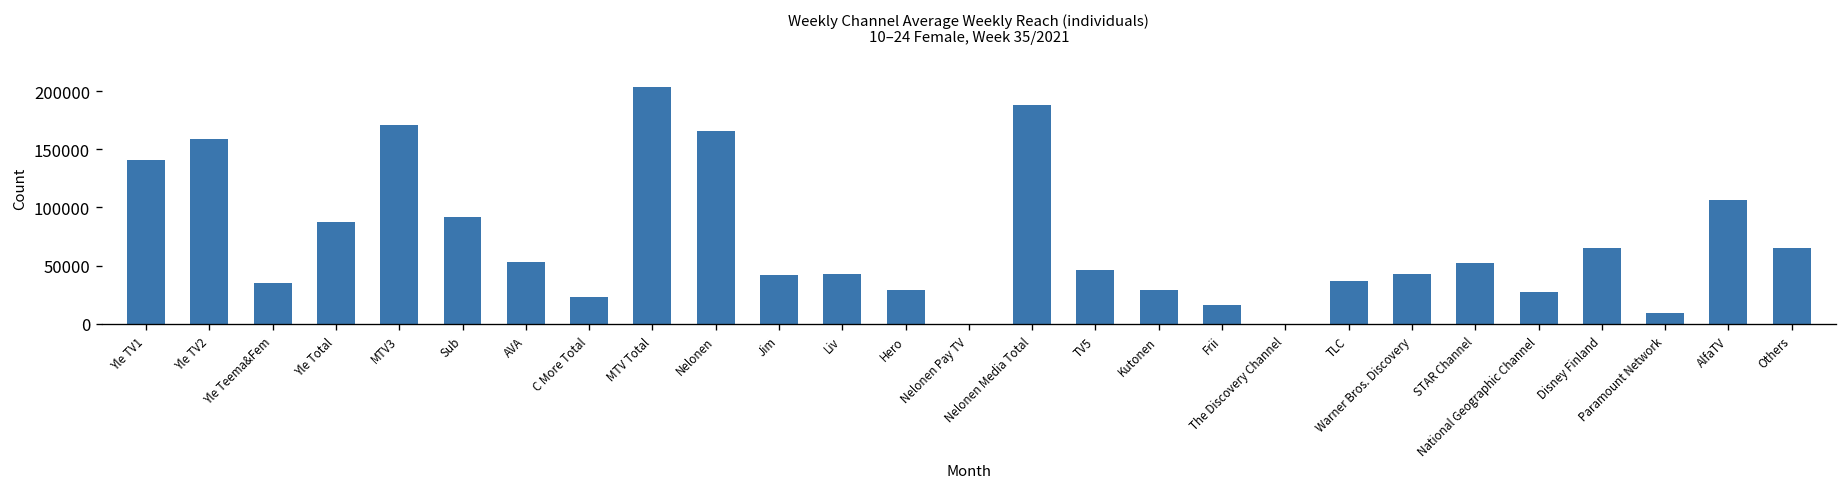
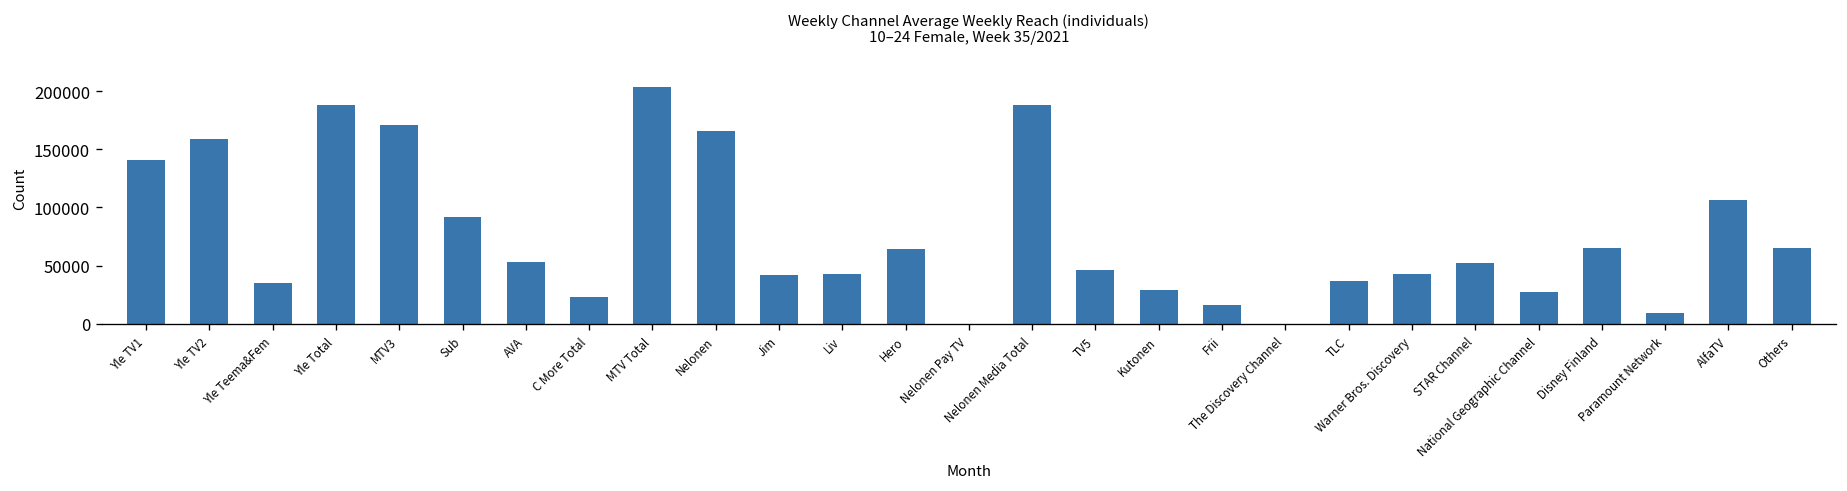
  {
    "Yle TV1": 140000,
    "Yle TV2": 160000,
    "Yle Teema&Fem": 40000,
-   "Yle Total": 90000,
+   "Yle Total": 190000,
    "MTV3": 170000,
    "Sub": 90000,
    "AVA": 50000,
    "C More Total": 20000,
    "MTV Total": 200000,
    "Nelonen": 170000,
    "Jim": 40000,
    "Liv": 40000,
-   "Hero": 30000,
+   "Hero": 60000,
    "Nelonen Pay TV": 0,
    "Nelonen Media Total": 190000,
    "TV5": 50000,
    "Kutonen": 30000,
    "Frii": 20000,
    "The Discovery Channel": 0,
    "TLC": 40000,
    "Warner Bros. Discovery": 40000,
    "STAR Channel": 50000,
    "National Geographic Channel": 30000,
    "Disney Finland": 70000,
    "Paramount Network": 10000,
    "AlfaTV": 110000,
    "Others": 70000
  }
